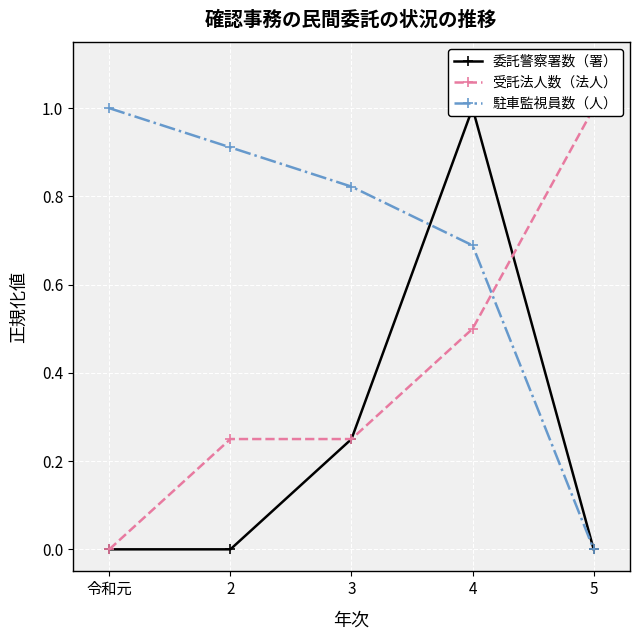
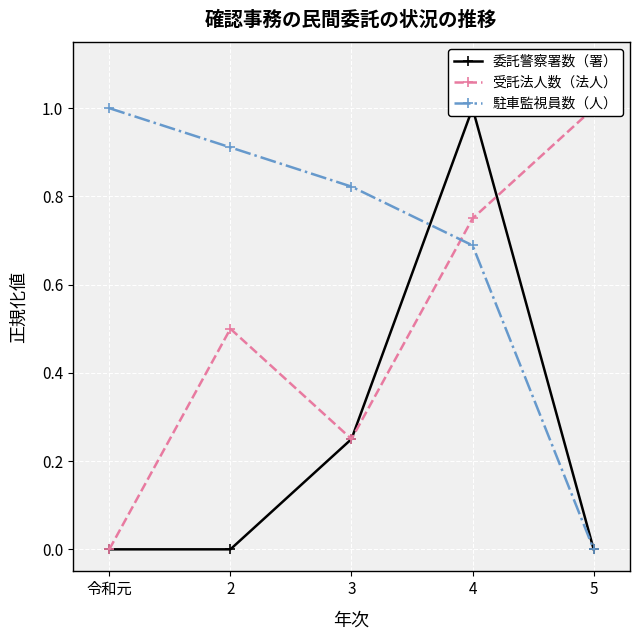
  {
    "委託警察署数（署）": {
      "2": 0.00
    },
    "受託法人数（法人）": {
-     "2": 0.25,
-     "4": 0.50
+     "2": 0.50,
+     "4": 0.75
    },
    "駐車監視員数（人）": {
      "令和元": 1.00,
      "2": 0.91,
      "3": 0.82,
      "4": 0.69
    }
  }
